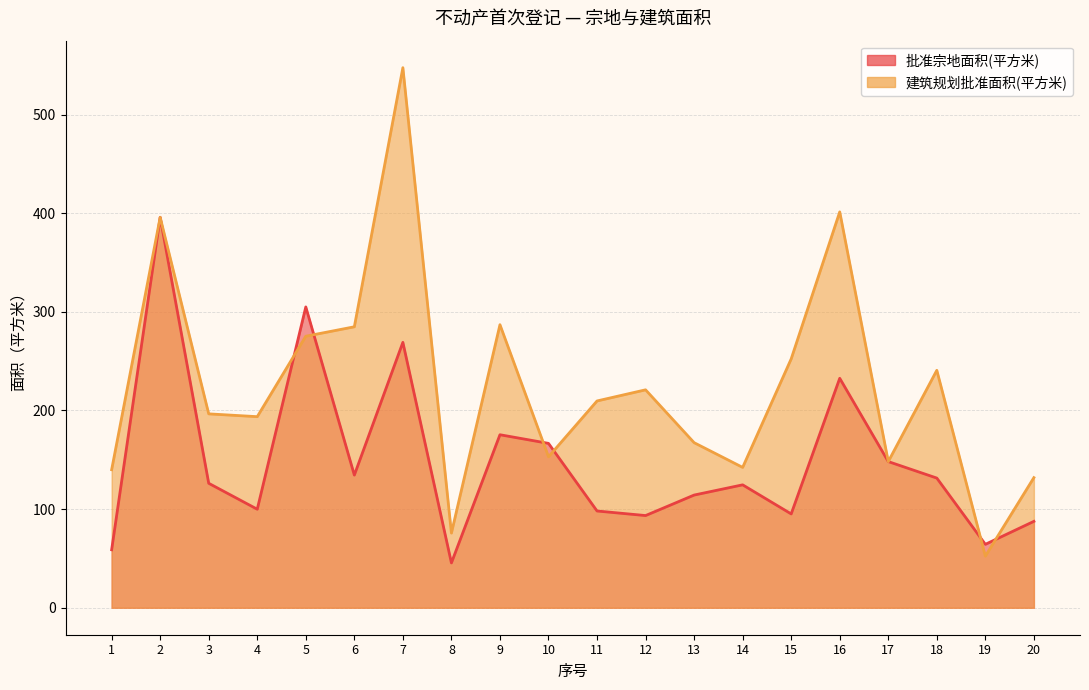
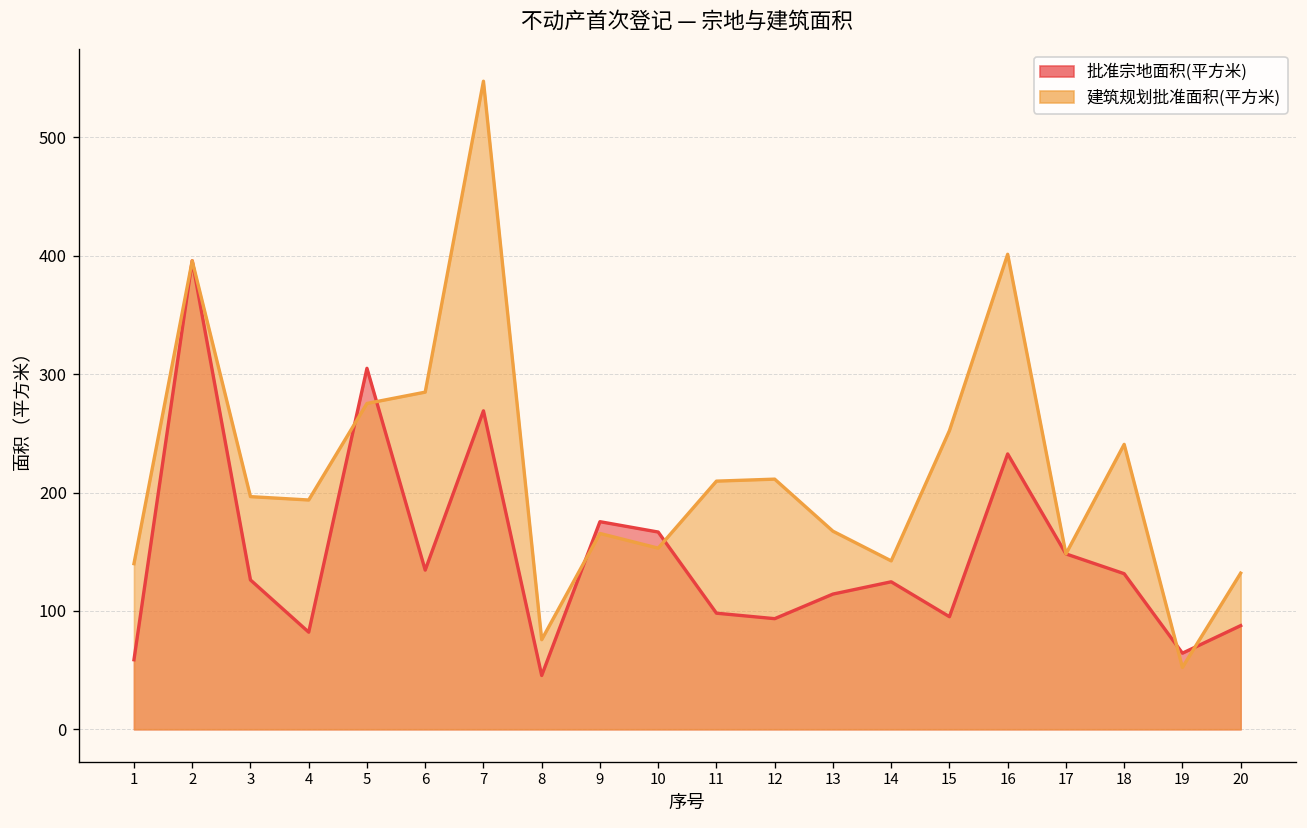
  {
    "批准宗地面积(平方米)": {
      "1": 60,
      "3": 130,
-     "4": 100,
+     "4": 80,
      "5": 300,
      "6": 130,
      "7": 270,
      "8": 50,
      "9": 180,
      "10": 170,
      "11": 100,
      "12": 90,
      "13": 110,
      "14": 120,
      "15": 100,
      "16": 230,
      "18": 130,
      "19": 60,
      "20": 90
    },
    "建筑规划批准面积(平方米)": {
      "1": 140,
      "3": 200,
      "4": 190,
      "5": 280,
      "6": 280,
      "7": 550,
      "8": 80,
-     "9": 290,
+     "9": 170,
      "10": 150,
      "11": 210,
-     "12": 220,
+     "12": 210,
      "13": 170,
      "14": 140,
      "15": 250,
      "16": 400,
      "18": 240,
      "19": 50,
      "20": 130
    }
  }
